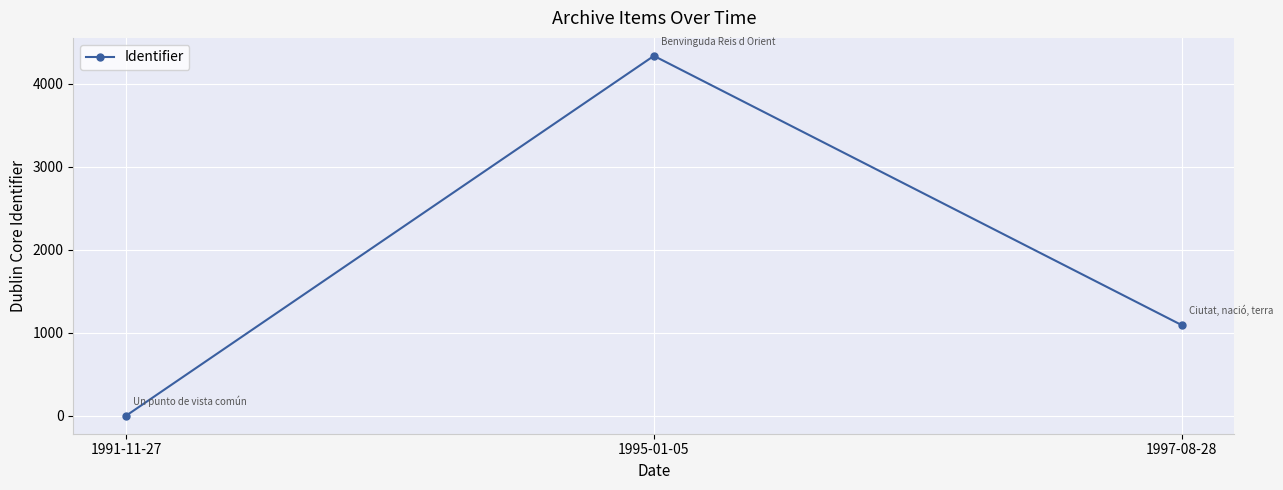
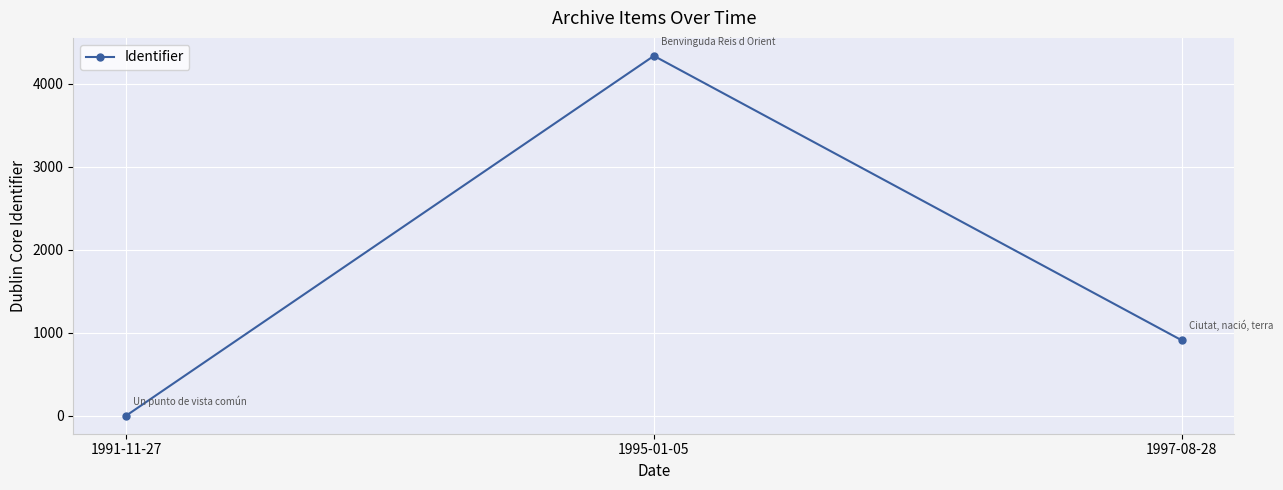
  {
    "1991-11-27": 0,
    "1995-01-05": 4300,
-   "1997-08-28": 1100
+   "1997-08-28": 900
  }
